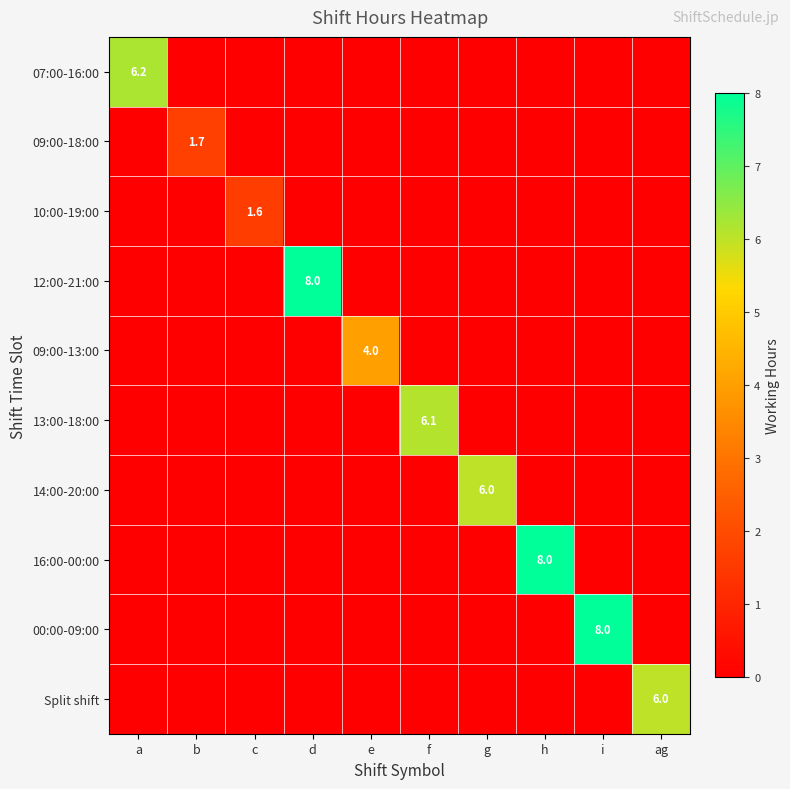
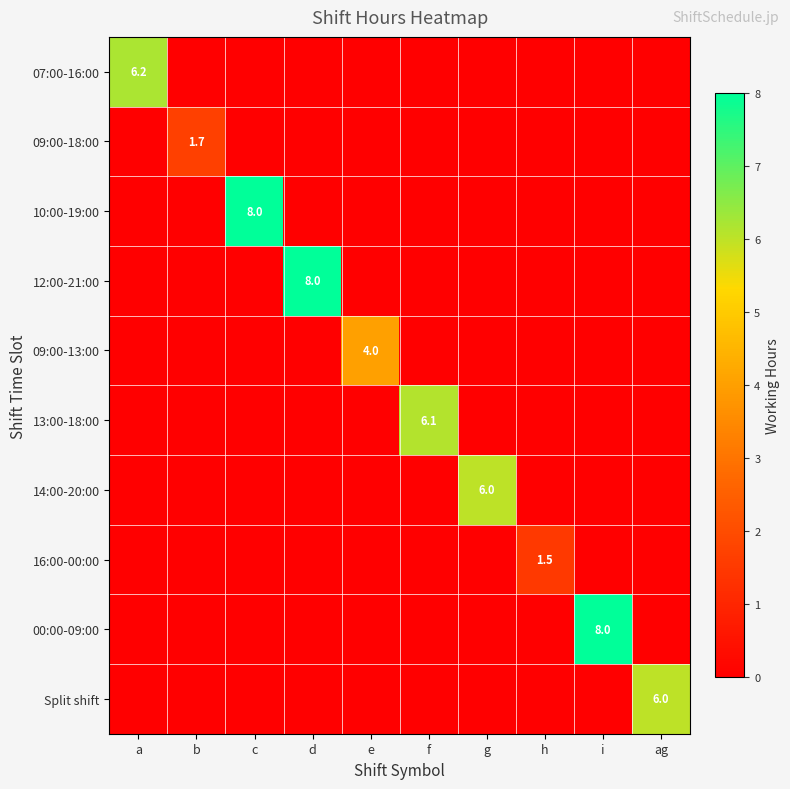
  {
    "07:00-16:00": {
      "a": 6.2
    },
    "09:00-18:00": {
      "b": 1.7
    },
    "10:00-19:00": {
-     "c": 1.6
+     "c": 8.0
    },
    "12:00-21:00": {
      "d": 8.0
    },
    "09:00-13:00": {
      "e": 4.0
    },
    "13:00-18:00": {
      "f": 6.1
    },
    "14:00-20:00": {
      "g": 6.0
    },
    "16:00-00:00": {
-     "h": 8.0
+     "h": 1.5
    },
    "00:00-09:00": {
      "i": 8.0
    },
    "Split shift": {
      "ag": 6.0
    }
  }
